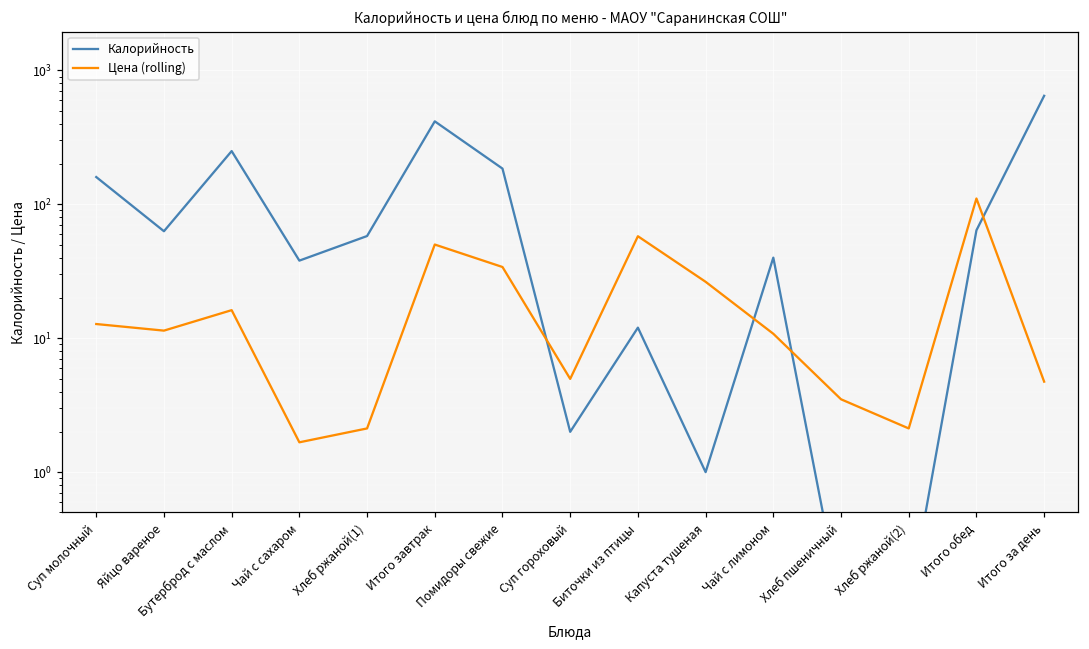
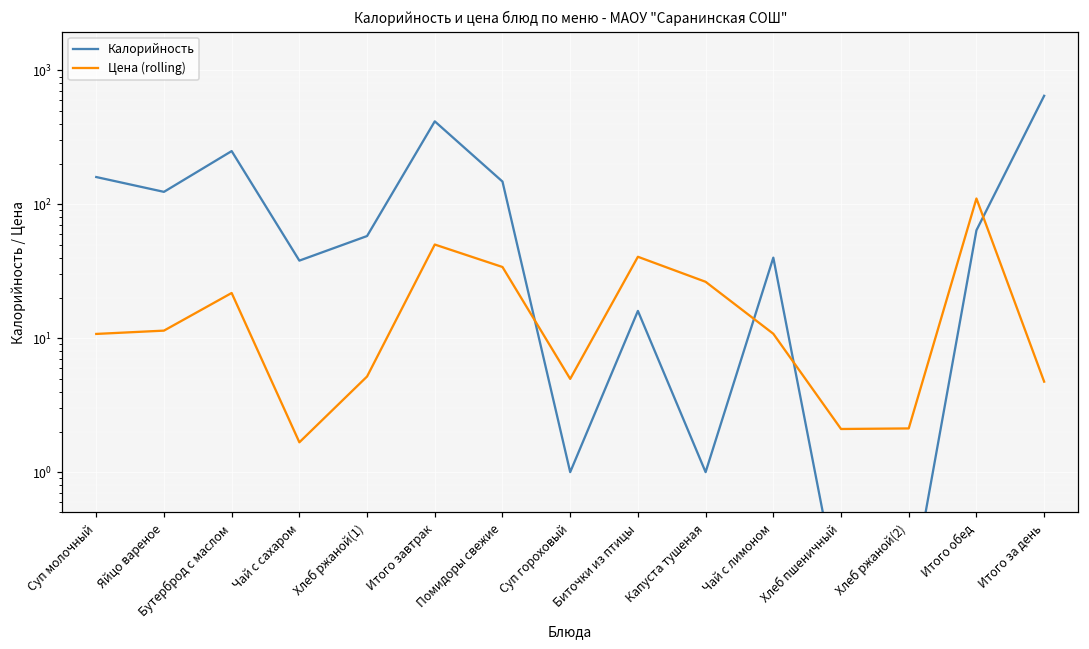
  {
    "Калорийность": {
      "Суп молочный": 160,
-     "Яйцо вареное": 60,
+     "Яйцо вареное": 120,
      "Бутерброд с маслом": 250,
      "Чай с сахаром": 38,
      "Хлеб ржаной(1)": 60,
      "Итого завтрак": 420,
-     "Помидоры свежие": 190,
-     "Суп гороховый": 2,
-     "Биточки из птицы": 12,
+     "Помидоры свежие": 150,
+     "Суп гороховый": 1,
+     "Биточки из птицы": 16,
      "Капуста тушеная": 1,
      "Чай с лимоном": 40,
      "Итого обед": 60,
      "Итого за день": 600
    },
    "Цена (rolling)": {
-     "Суп молочный": 13,
+     "Суп молочный": 11,
      "Яйцо вареное": 11,
-     "Бутерброд с маслом": 16,
+     "Бутерброд с маслом": 22,
      "Чай с сахаром": 1.7,
-     "Хлеб ржаной(1)": 2.1,
+     "Хлеб ржаной(1)": 5.2,
      "Итого завтрак": 50,
      "Помидоры свежие": 34,
      "Суп гороховый": 5.0,
-     "Биточки из птицы": 60,
+     "Биточки из птицы": 41,
      "Капуста тушеная": 26,
      "Чай с лимоном": 11,
-     "Хлеб пшеничный": 3.5,
+     "Хлеб пшеничный": 2.1,
      "Хлеб ржаной(2)": 2.1,
      "Итого обед": 110,
      "Итого за день": 4.7
    }
  }
